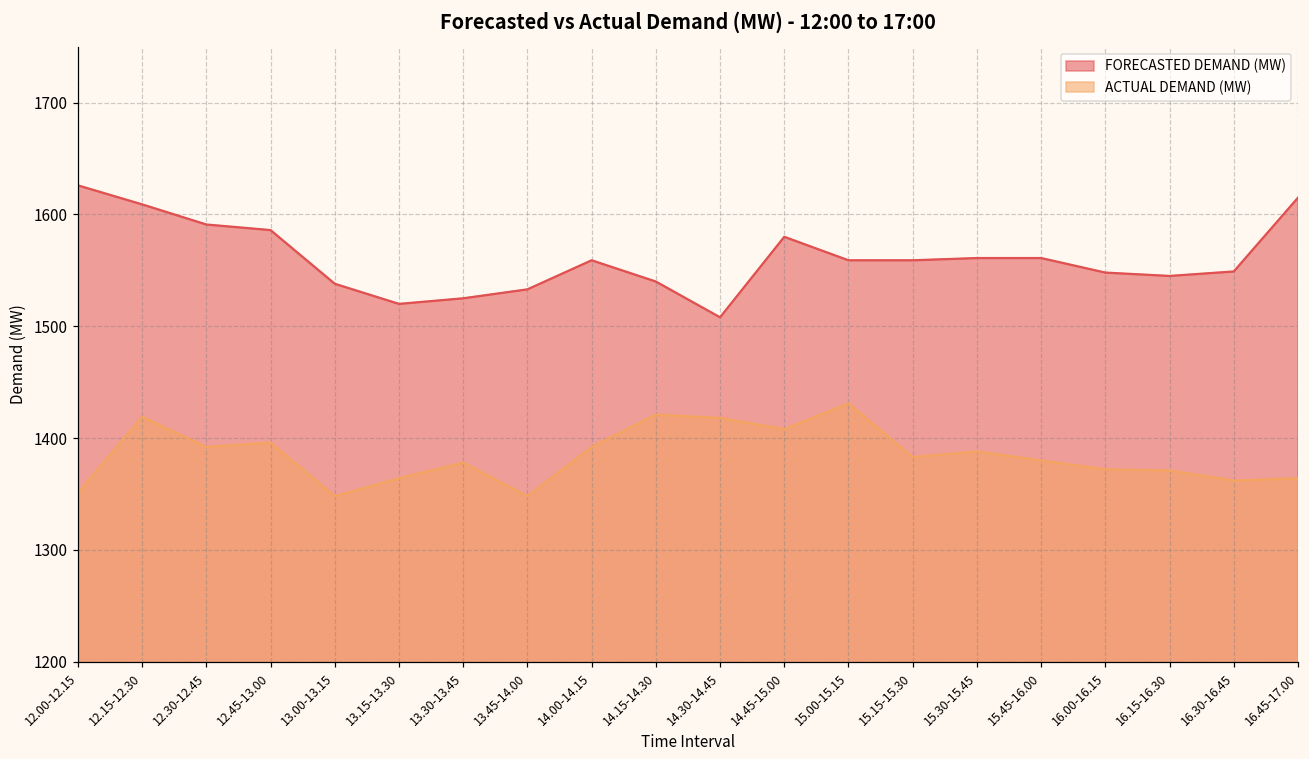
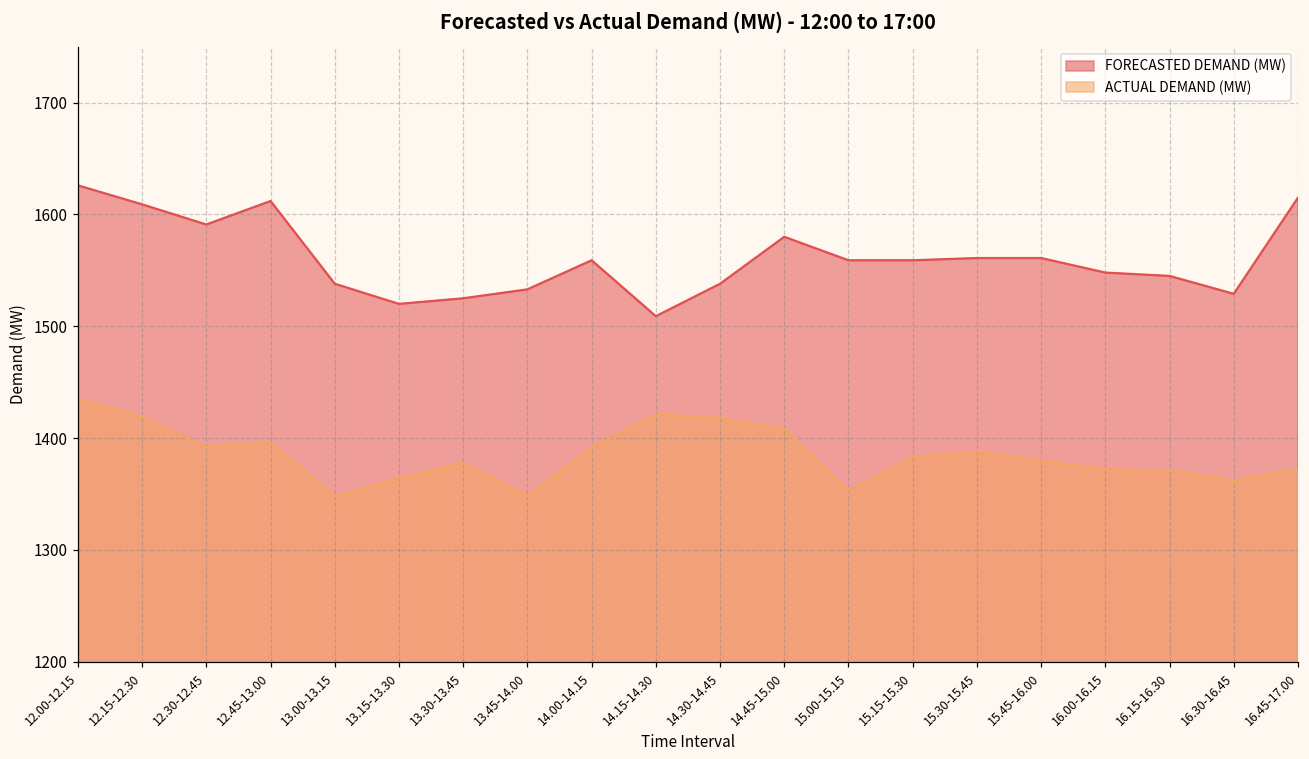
  {
    "FORECASTED DEMAND (MW)": {
      "12.00-12.15": 1626,
      "12.15-12.30": 1609,
      "12.30-12.45": 1591,
-     "12.45-13.00": 1586,
+     "12.45-13.00": 1612,
      "13.00-13.15": 1538,
      "13.15-13.30": 1520,
      "13.30-13.45": 1525,
      "13.45-14.00": 1533,
      "14.00-14.15": 1559,
-     "14.15-14.30": 1540,
-     "14.30-14.45": 1508,
+     "14.15-14.30": 1509,
+     "14.30-14.45": 1538,
      "14.45-15.00": 1580,
      "15.00-15.15": 1559,
      "15.15-15.30": 1559,
      "15.30-15.45": 1561,
      "15.45-16.00": 1561,
      "16.00-16.15": 1548,
      "16.15-16.30": 1545,
-     "16.30-16.45": 1549,
+     "16.30-16.45": 1529,
      "16.45-17.00": 1615
    },
    "ACTUAL DEMAND (MW)": {
-     "12.00-12.15": 1351,
+     "12.00-12.15": 1435,
      "12.15-12.30": 1419,
      "12.30-12.45": 1392,
      "12.45-13.00": 1396,
      "13.00-13.15": 1348,
      "13.15-13.30": 1364,
      "13.30-13.45": 1378,
      "13.45-14.00": 1348,
      "14.00-14.15": 1392,
      "14.15-14.30": 1421,
      "14.30-14.45": 1418,
      "14.45-15.00": 1408,
-     "15.00-15.15": 1431,
+     "15.00-15.15": 1353,
      "15.15-15.30": 1383,
      "15.30-15.45": 1388,
      "15.45-16.00": 1380,
      "16.00-16.15": 1372,
      "16.15-16.30": 1371,
      "16.30-16.45": 1362,
-     "16.45-17.00": 1364
+     "16.45-17.00": 1372
    }
  }
